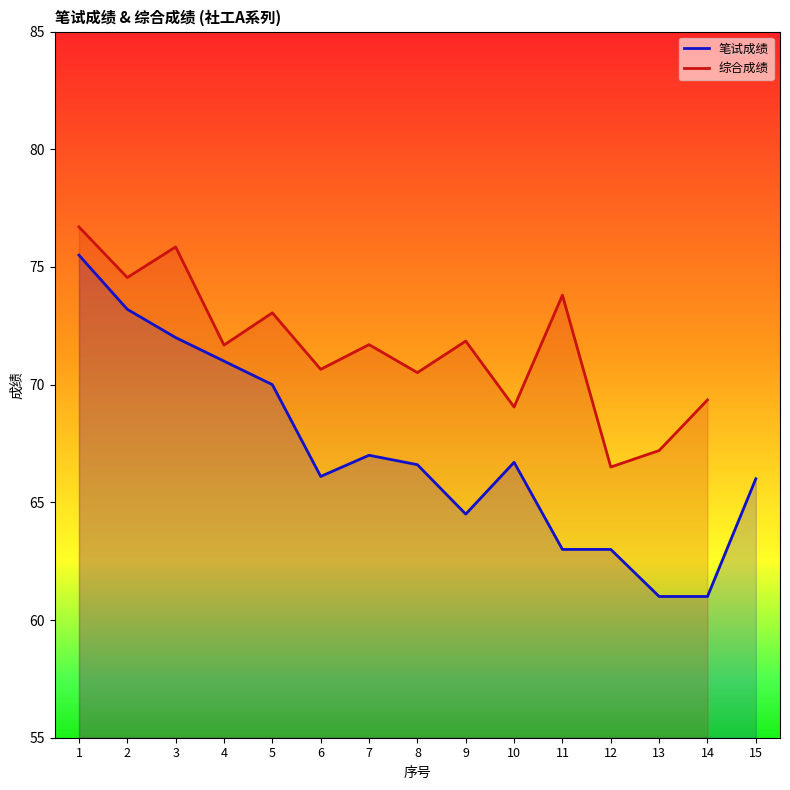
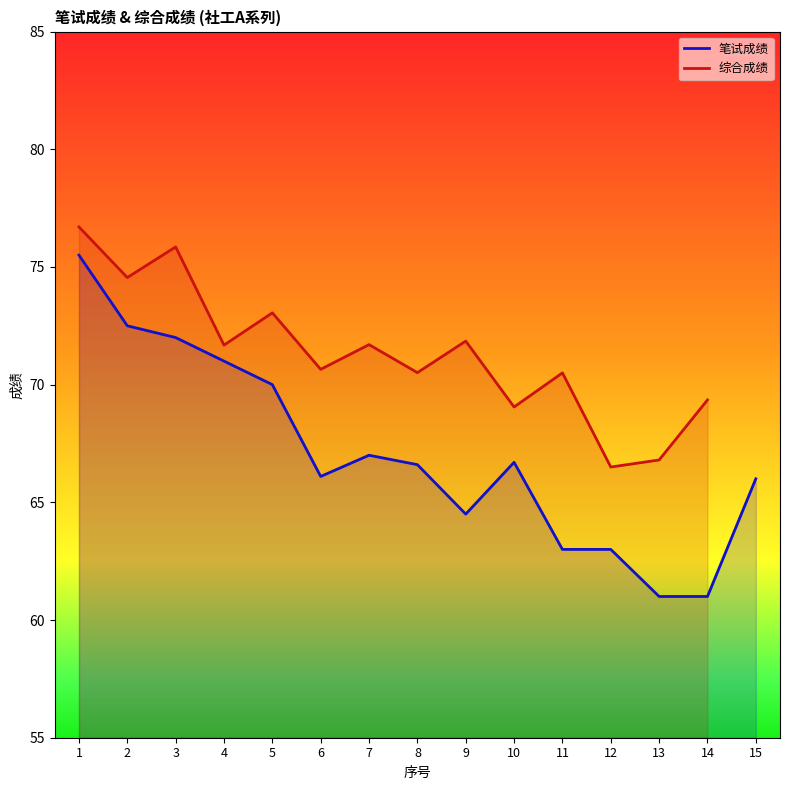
  {
    "笔试成绩": {
      "1": 75.5,
-     "2": 73.2,
+     "2": 72.5,
      "3": 72.0,
      "4": 71.0,
      "5": 70.0,
      "6": 66.1,
      "7": 67.0,
      "8": 66.6,
      "9": 64.5,
      "10": 66.7,
      "11": 63.0,
      "12": 63.0,
      "13": 61.0,
      "14": 61.0,
      "15": 66.0
    },
    "综合成绩": {
      "1": 76.7,
      "2": 74.6,
      "3": 75.9,
      "4": 71.7,
      "5": 73.1,
      "6": 70.7,
      "7": 71.7,
      "8": 70.5,
      "9": 71.9,
      "10": 69.1,
-     "11": 73.8,
+     "11": 70.5,
      "12": 66.5,
-     "13": 67.2,
+     "13": 66.8,
      "14": 69.4
    }
  }
